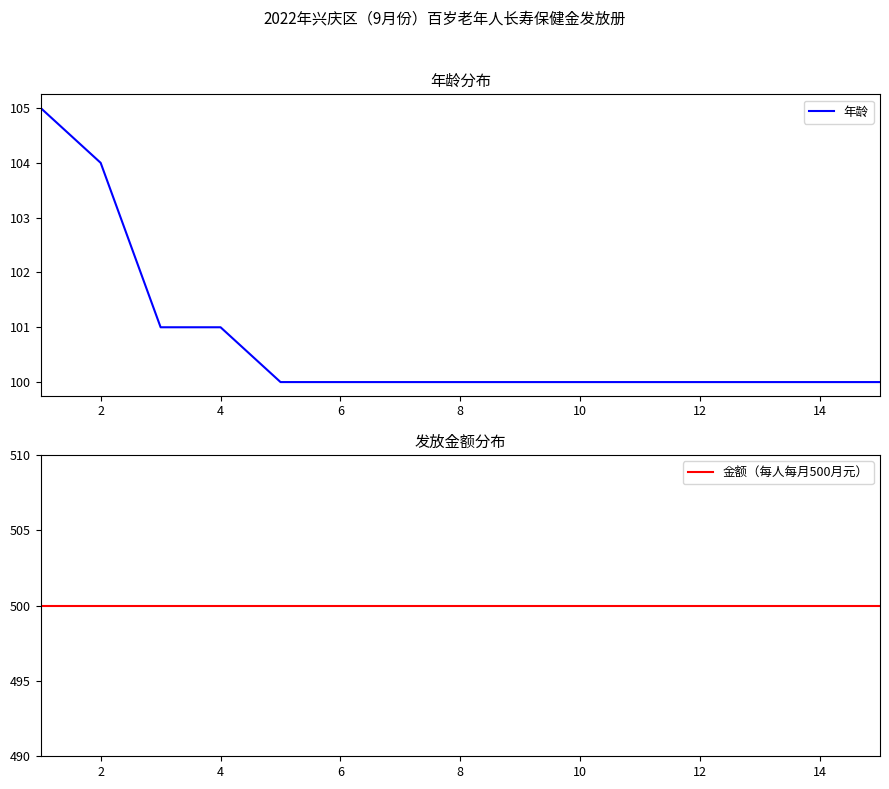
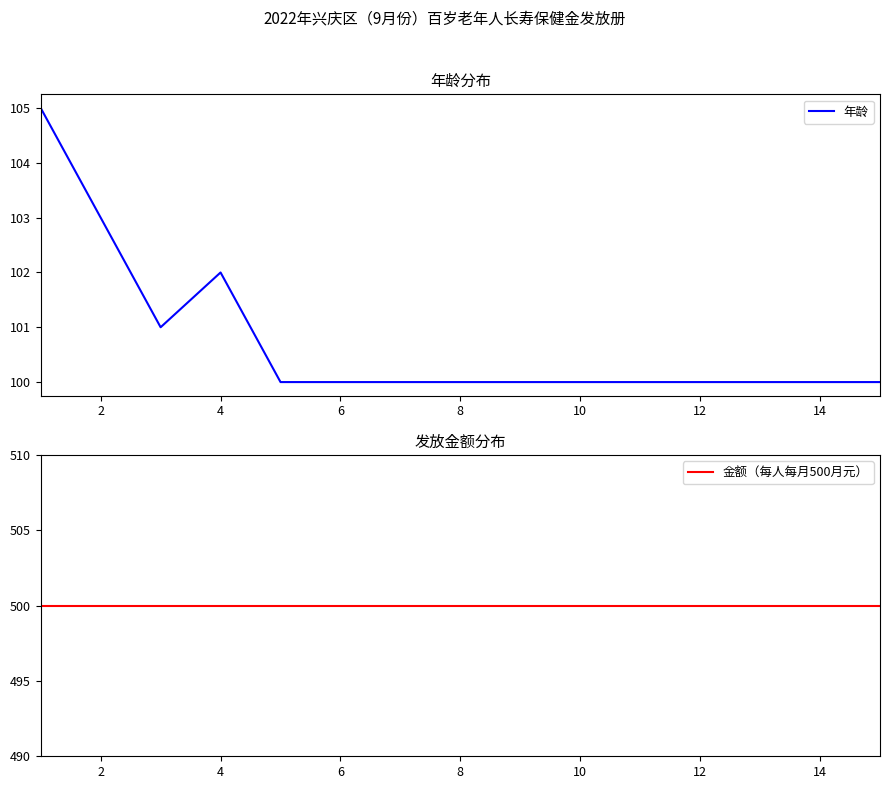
  {
    "年龄分布": {
-     "2": 104,
-     "4": 101,
+     "2": 103,
+     "4": 102,
      "6": 100,
      "8": 100,
      "10": 100,
      "12": 100,
      "14": 100
    },
    "发放金额分布": {
      "2": 500.0,
      "4": 500.0,
      "6": 500.0,
      "8": 500.0,
      "10": 500.0,
      "12": 500.0,
      "14": 500.0
    }
  }
